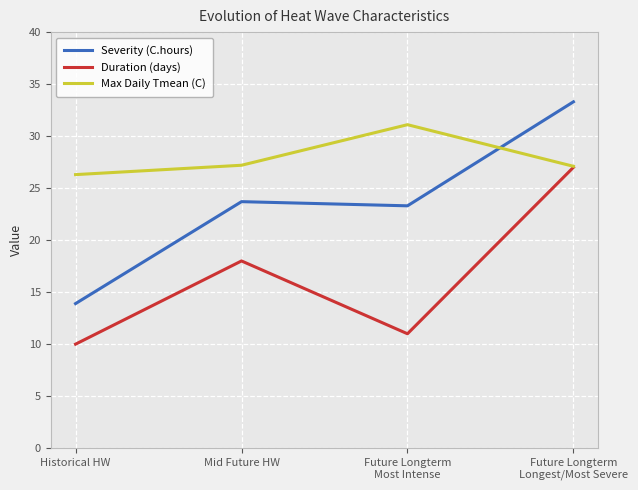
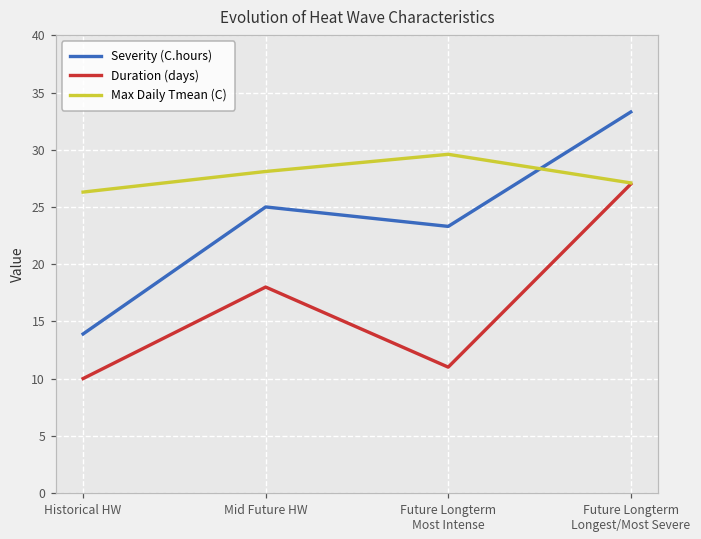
  {
    "Severity (C.hours)": {
      "Historical HW": 13.9,
-     "Mid Future HW": 23.7,
+     "Mid Future HW": 25.0,
      "Future Longterm Most Intense": 23.3,
      "Future Longterm Longest/Most Severe": 33.3
    },
    "Duration (days)": {
      "Historical HW": 10.0,
      "Mid Future HW": 18.0,
      "Future Longterm Most Intense": 11.0
    },
    "Max Daily Tmean (C)": {
      "Historical HW": 26.3,
-     "Mid Future HW": 27.2,
-     "Future Longterm Most Intense": 31.1
+     "Mid Future HW": 28.1,
+     "Future Longterm Most Intense": 29.6
    }
  }
